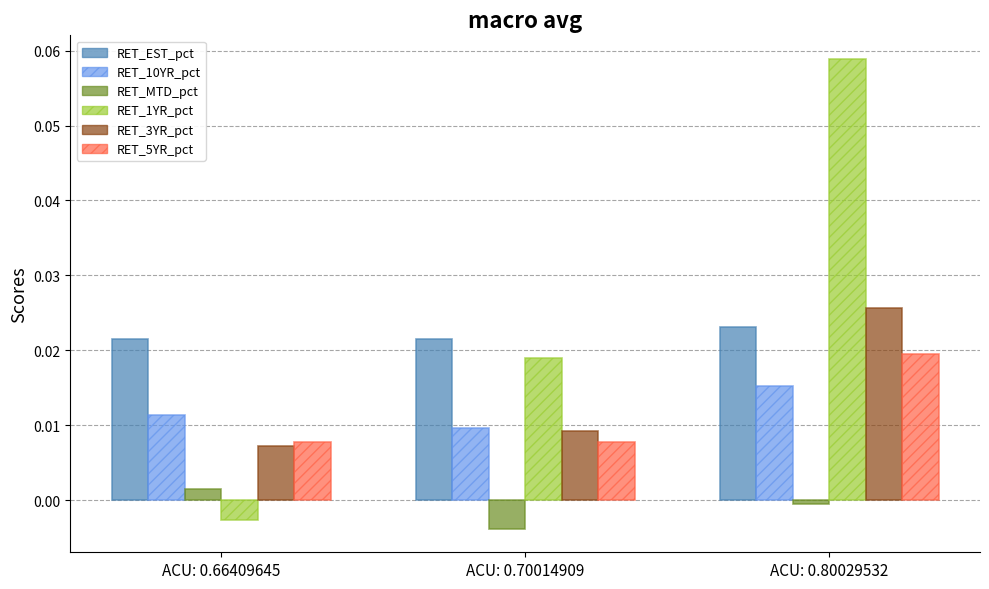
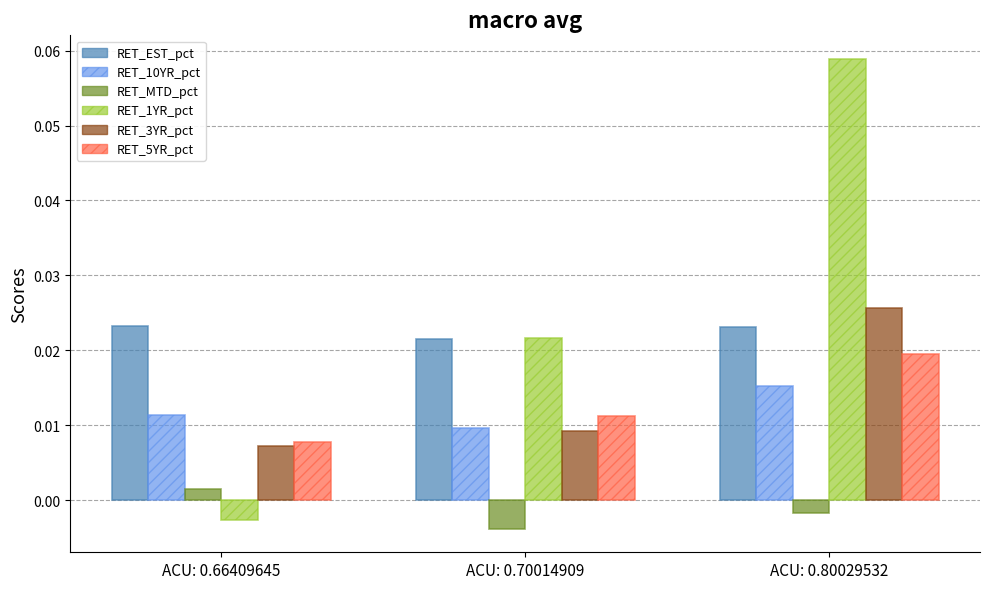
  {
    "RET_EST_pct": {
-     "ACU: 0.66409645": 0.022,
+     "ACU: 0.66409645": 0.023,
      "ACU: 0.70014909": 0.022,
      "ACU: 0.80029532": 0.023
    },
    "RET_10YR_pct": {
      "ACU: 0.66409645": 0.011,
      "ACU: 0.70014909": 0.010,
      "ACU: 0.80029532": 0.015
    },
    "RET_MTD_pct": {
      "ACU: 0.66409645": 0.002,
      "ACU: 0.70014909": -0.004,
-     "ACU: 0.80029532": -0.001
+     "ACU: 0.80029532": -0.002
    },
    "RET_1YR_pct": {
      "ACU: 0.66409645": -0.003,
-     "ACU: 0.70014909": 0.019,
+     "ACU: 0.70014909": 0.022,
      "ACU: 0.80029532": 0.059
    },
    "RET_3YR_pct": {
      "ACU: 0.66409645": 0.007,
      "ACU: 0.70014909": 0.009,
      "ACU: 0.80029532": 0.026
    },
    "RET_5YR_pct": {
      "ACU: 0.66409645": 0.008,
-     "ACU: 0.70014909": 0.008,
+     "ACU: 0.70014909": 0.011,
      "ACU: 0.80029532": 0.019
    }
  }
